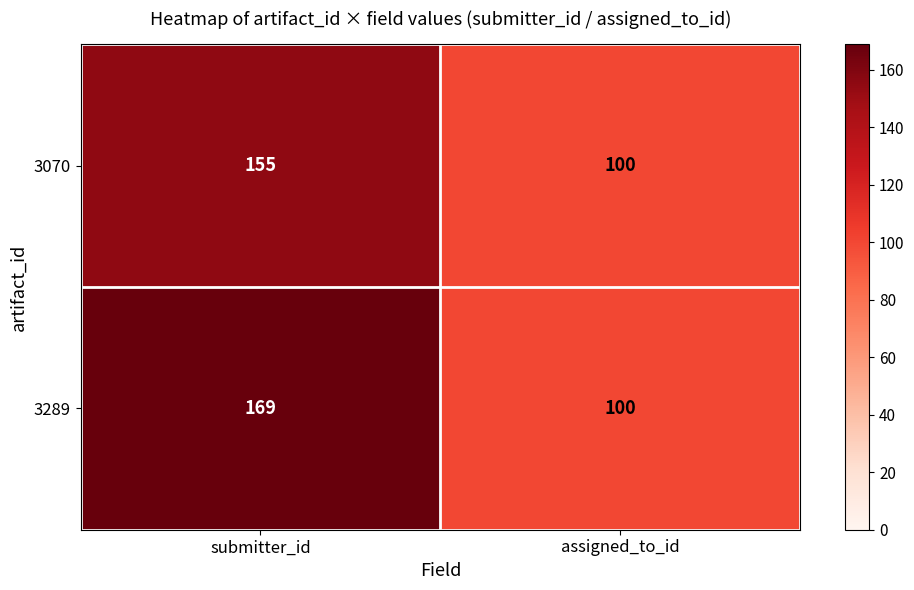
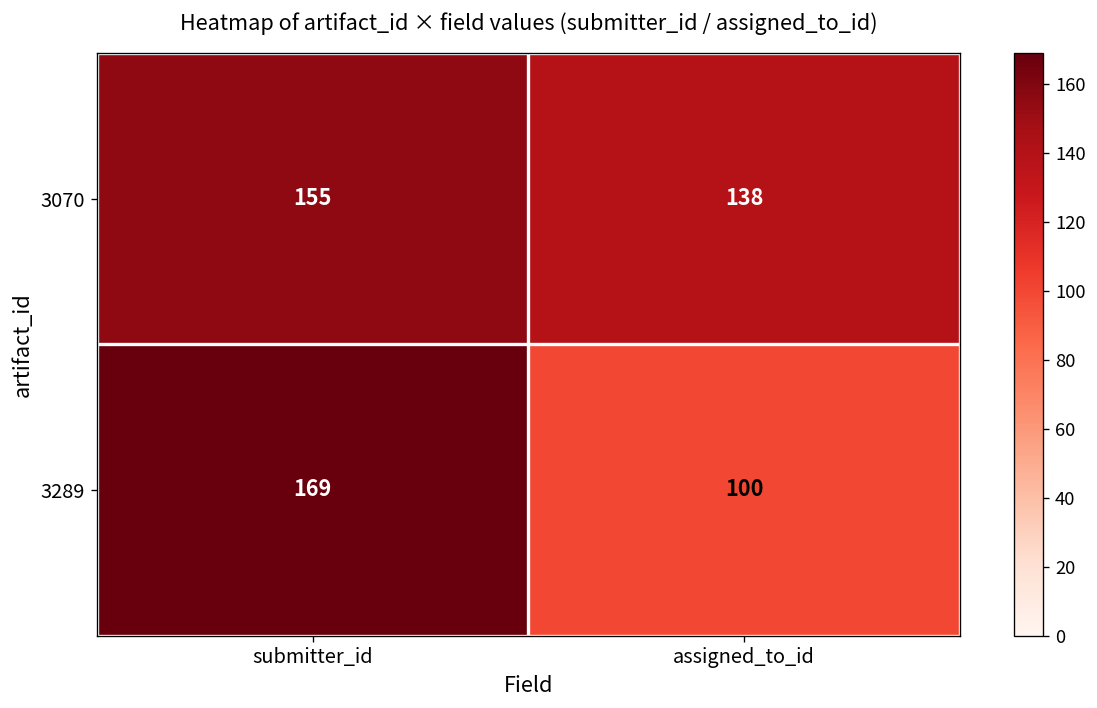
  {
    "3070": {
      "submitter_id": 155,
-     "assigned_to_id": 100
+     "assigned_to_id": 138
    },
    "3289": {
      "submitter_id": 169,
      "assigned_to_id": 100
    }
  }
